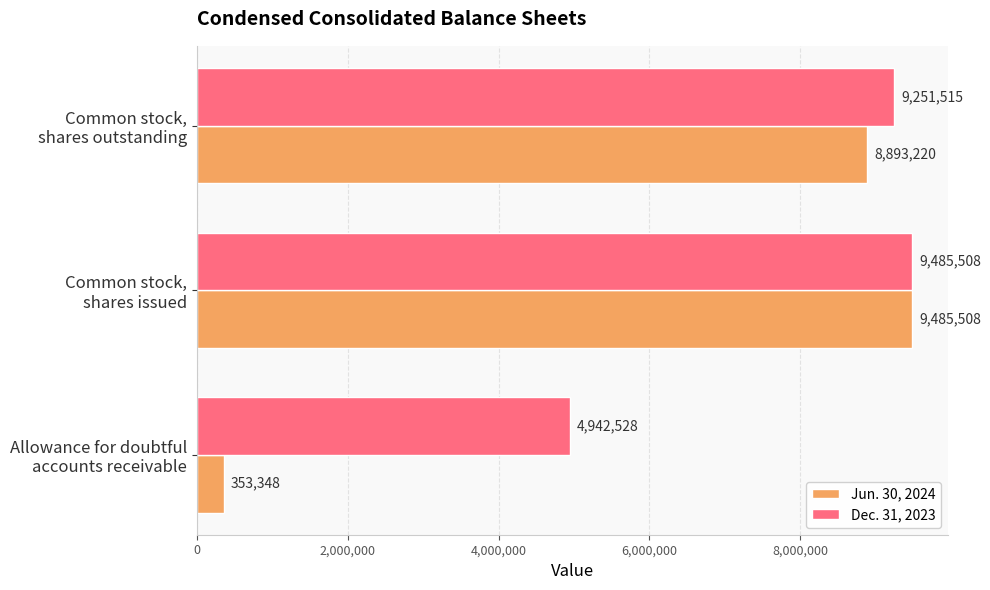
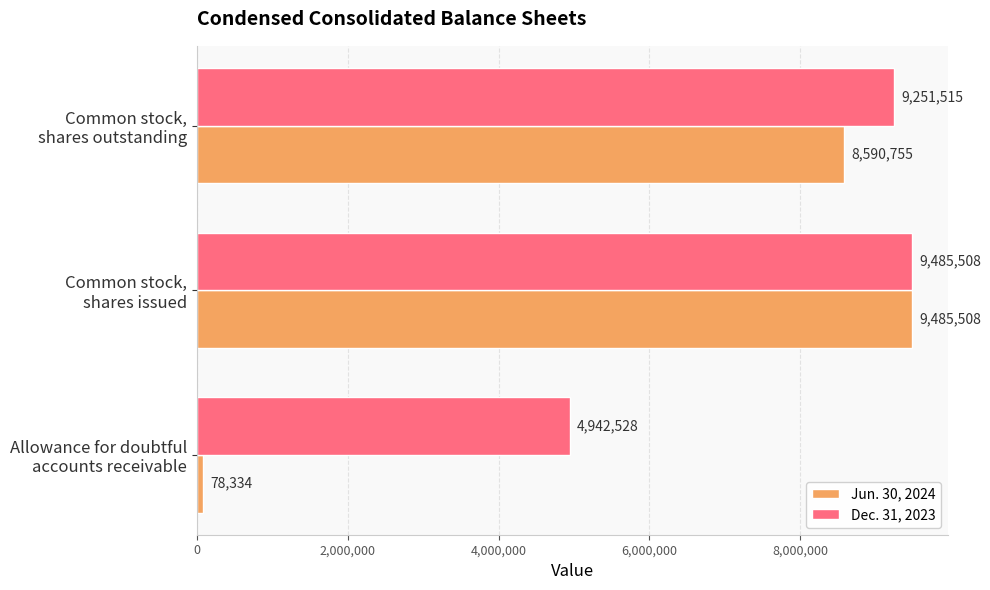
  {
    "Jun. 30, 2024": {
-     "Common stock, shares outstanding": "8,893,220",
+     "Common stock, shares outstanding": "8,590,755",
      "Common stock, shares issued": "9,485,508",
-     "Allowance for doubtful accounts receivable": "353,348"
+     "Allowance for doubtful accounts receivable": "78,334"
    },
    "Dec. 31, 2023": {
      "Common stock, shares outstanding": "9,251,515",
      "Common stock, shares issued": "9,485,508",
      "Allowance for doubtful accounts receivable": "4,942,528"
    }
  }
